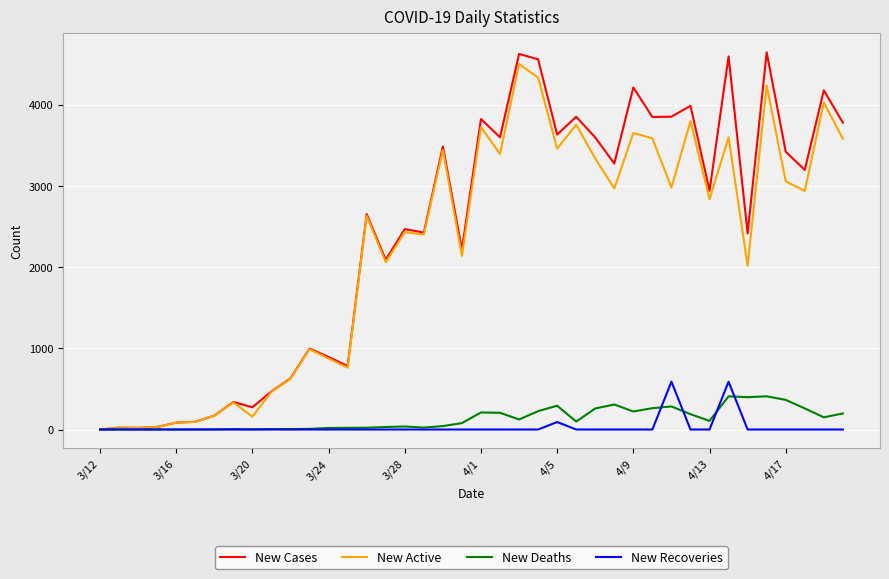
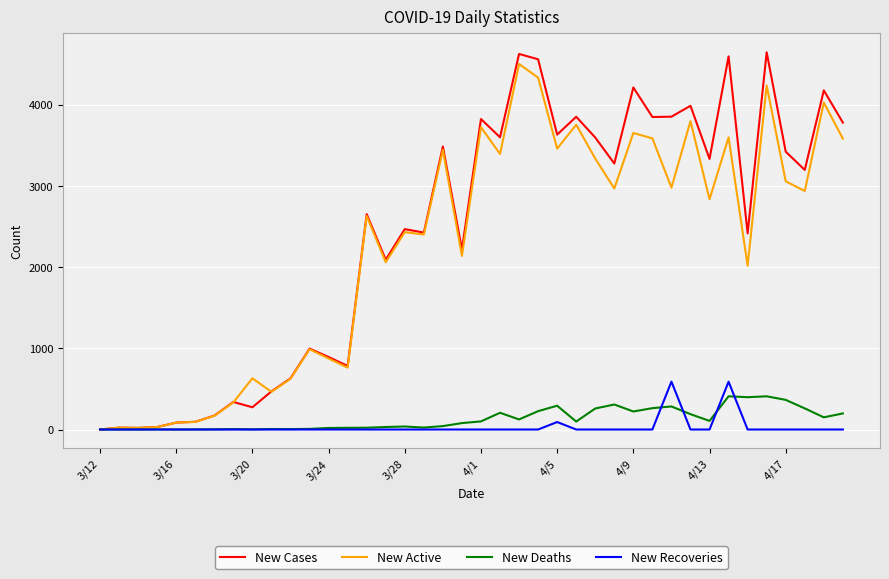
  {
    "New Cases": {
      "3/20": 300,
      "3/28": 2500,
      "4/1": 3800,
      "4/5": 3600,
      "4/9": 4200,
-     "4/13": 2900,
+     "4/13": 3300,
      "4/17": 3400
    },
    "New Active": {
-     "3/20": 200,
+     "3/20": 600,
      "3/28": 2400,
      "4/1": 3700,
      "4/5": 3500,
      "4/9": 3700,
      "4/13": 2800,
      "4/17": 3100
    },
    "New Deaths": {
      "3/28": 0,
-     "4/1": 200,
+     "4/1": 100,
      "4/5": 300,
      "4/9": 200,
      "4/13": 100,
      "4/17": 400
    },
    "New Recoveries": {
      "3/28": 0,
      "4/1": 0,
      "4/5": 100,
      "4/9": 0,
      "4/13": 0,
      "4/17": 0
    }
  }
